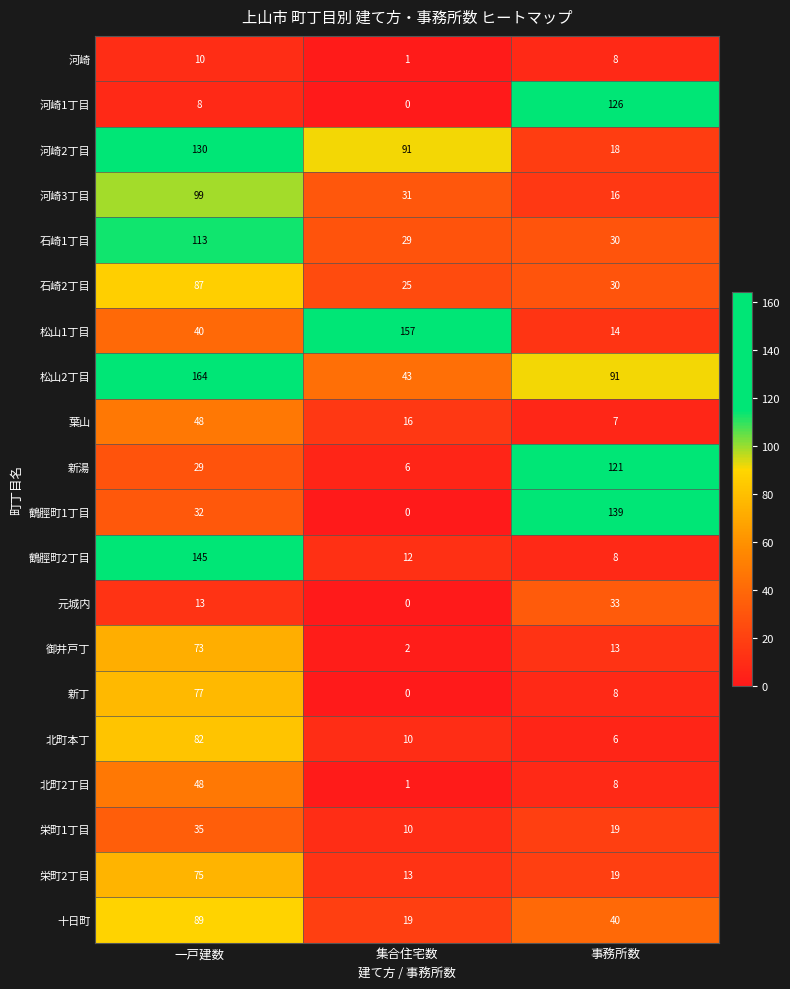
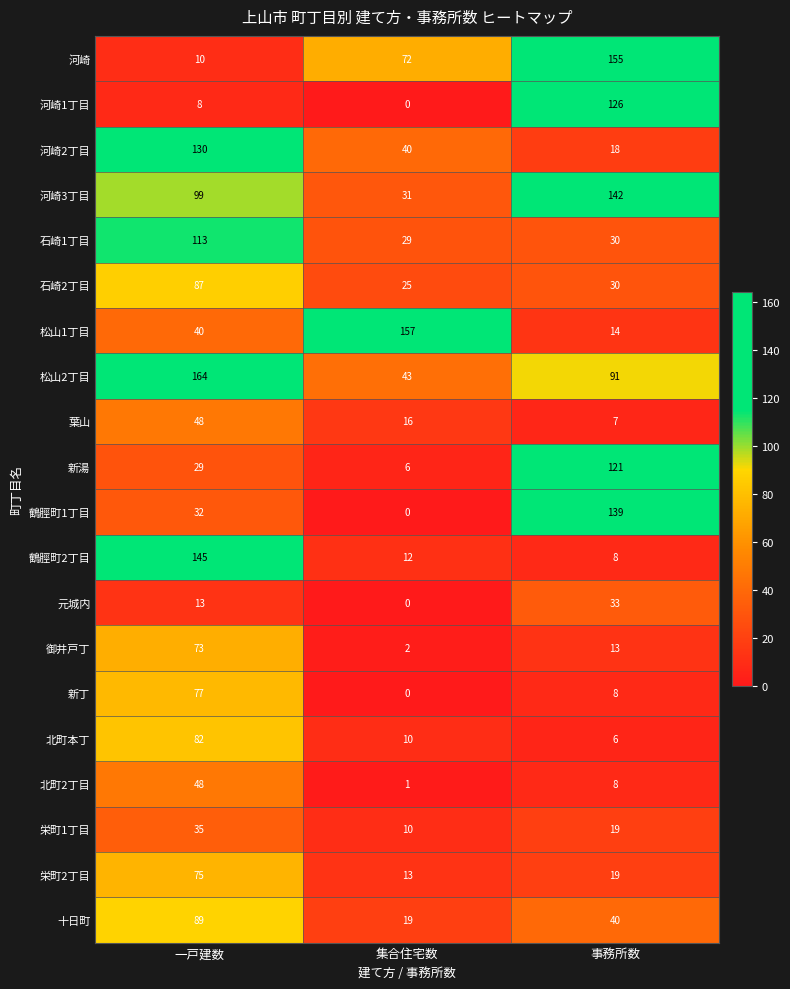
  {
    "河崎": {
      "一戸建数": 10,
-     "集合住宅数": 1,
-     "事務所数": 8
+     "集合住宅数": 72,
+     "事務所数": 155
    },
    "河崎1丁目": {
      "一戸建数": 8,
      "集合住宅数": 0,
      "事務所数": 126
    },
    "河崎2丁目": {
      "一戸建数": 130,
-     "集合住宅数": 91,
+     "集合住宅数": 40,
      "事務所数": 18
    },
    "河崎3丁目": {
      "一戸建数": 99,
      "集合住宅数": 31,
-     "事務所数": 16
+     "事務所数": 142
    },
    "石崎1丁目": {
      "一戸建数": 113,
      "集合住宅数": 29,
      "事務所数": 30
    },
    "石崎2丁目": {
      "一戸建数": 87,
      "集合住宅数": 25,
      "事務所数": 30
    },
    "松山1丁目": {
      "一戸建数": 40,
      "集合住宅数": 157,
      "事務所数": 14
    },
    "松山2丁目": {
      "一戸建数": 164,
      "集合住宅数": 43,
      "事務所数": 91
    },
    "葉山": {
      "一戸建数": 48,
      "集合住宅数": 16,
      "事務所数": 7
    },
    "新湯": {
      "一戸建数": 29,
      "集合住宅数": 6,
      "事務所数": 121
    },
    "鶴脛町1丁目": {
      "一戸建数": 32,
      "集合住宅数": 0,
      "事務所数": 139
    },
    "鶴脛町2丁目": {
      "一戸建数": 145,
      "集合住宅数": 12,
      "事務所数": 8
    },
    "元城内": {
      "一戸建数": 13,
      "集合住宅数": 0,
      "事務所数": 33
    },
    "御井戸丁": {
      "一戸建数": 73,
      "集合住宅数": 2,
      "事務所数": 13
    },
    "新丁": {
      "一戸建数": 77,
      "集合住宅数": 0,
      "事務所数": 8
    },
    "北町本丁": {
      "一戸建数": 82,
      "集合住宅数": 10,
      "事務所数": 6
    },
    "北町2丁目": {
      "一戸建数": 48,
      "集合住宅数": 1,
      "事務所数": 8
    },
    "栄町1丁目": {
      "一戸建数": 35,
      "集合住宅数": 10,
      "事務所数": 19
    },
    "栄町2丁目": {
      "一戸建数": 75,
      "集合住宅数": 13,
      "事務所数": 19
    },
    "十日町": {
      "一戸建数": 89,
      "集合住宅数": 19,
      "事務所数": 40
    }
  }
